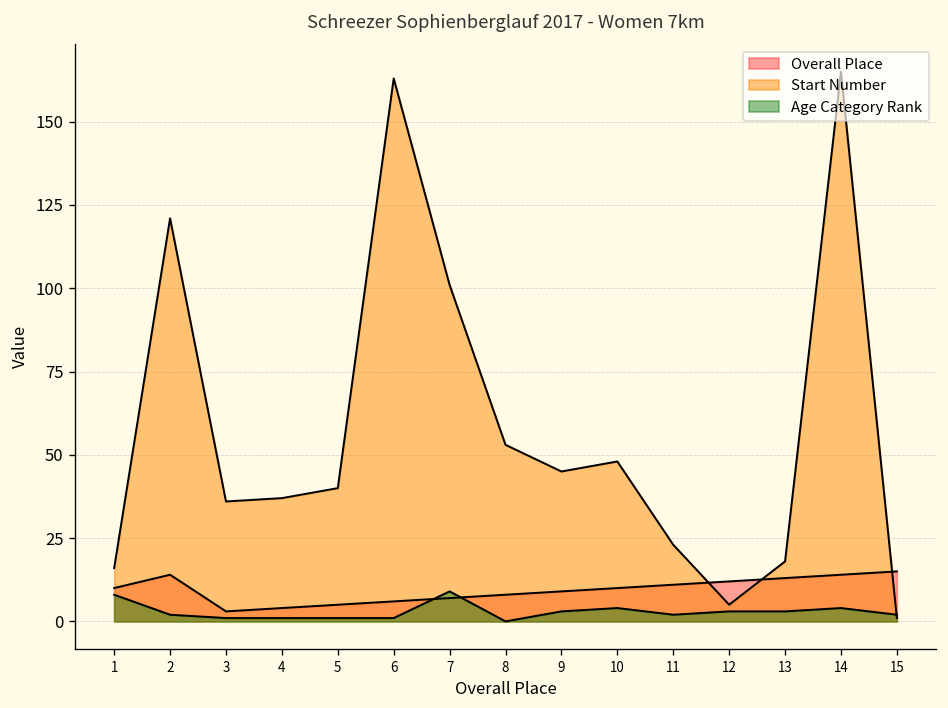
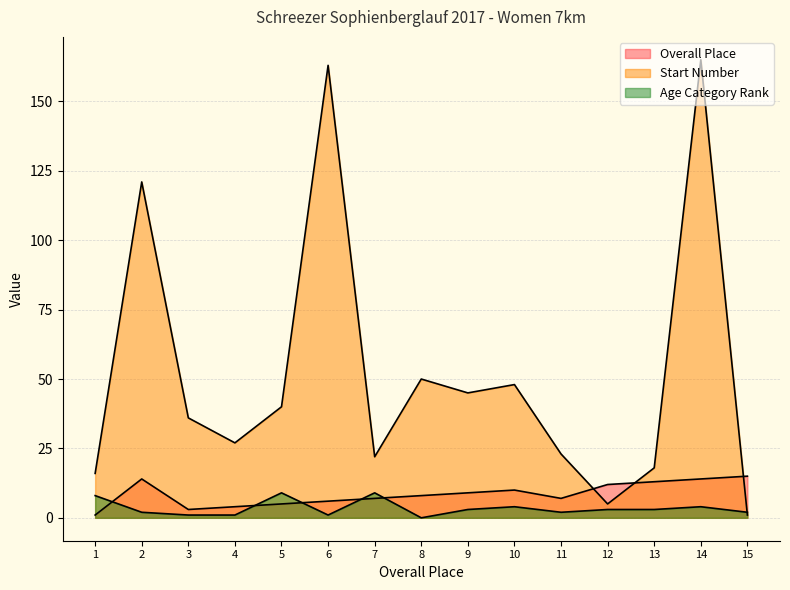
  {
    "Overall Place": {
-     "1": 10,
+     "1": 1,
      "2": 14,
      "3": 3,
      "4": 4,
      "5": 5,
      "6": 6,
      "7": 7,
      "8": 8,
      "9": 9,
      "10": 10,
-     "11": 11,
+     "11": 7,
      "12": 12,
      "13": 13,
      "14": 14,
      "15": 15
    },
    "Start Number": {
      "1": 16,
      "2": 121,
      "3": 36,
-     "4": 37,
+     "4": 27,
      "5": 40,
      "6": 163,
-     "7": 101,
-     "8": 53,
+     "7": 22,
+     "8": 50,
      "9": 45,
      "10": 48,
      "11": 23,
      "12": 5,
      "13": 18,
      "15": 1
    },
    "Age Category Rank": {
      "1": 8,
      "2": 2,
      "3": 1,
      "4": 1,
-     "5": 1,
+     "5": 9,
      "6": 1,
      "7": 9,
      "8": 0,
      "9": 3,
      "10": 4,
      "11": 2,
      "12": 3,
      "13": 3,
      "14": 4,
      "15": 2
    }
  }
